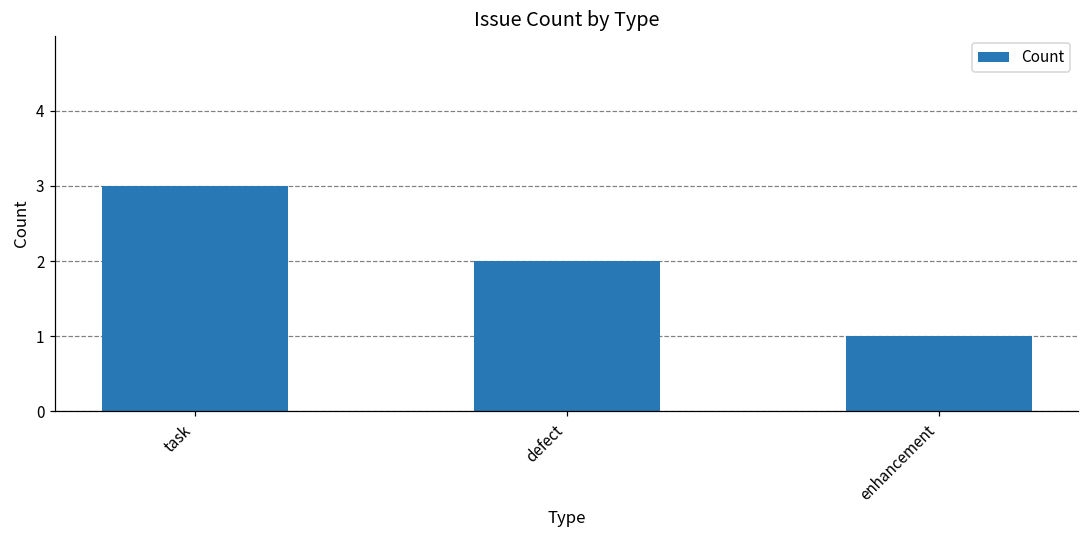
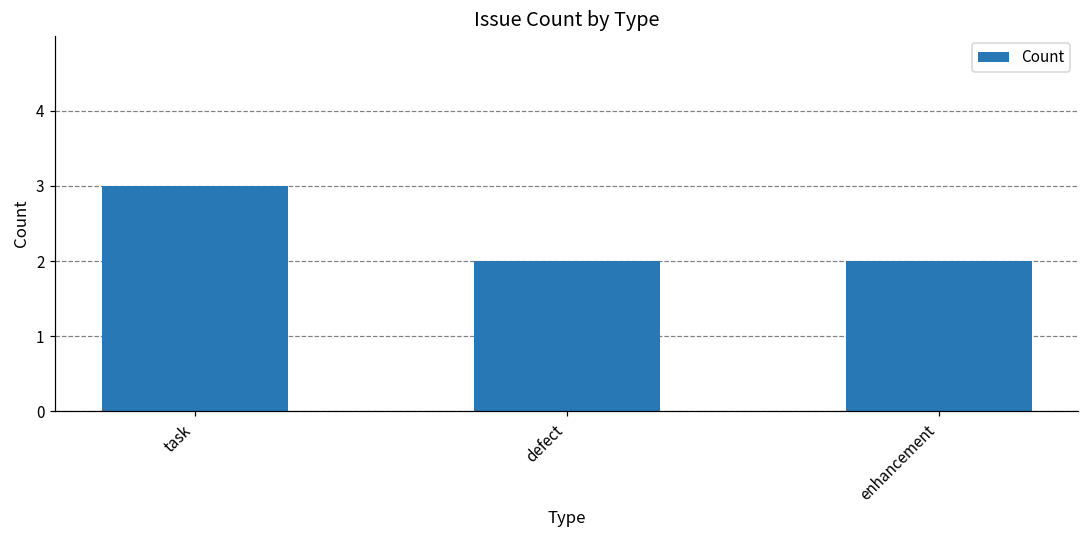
  {
    "task": 3,
    "defect": 2,
-   "enhancement": 1
+   "enhancement": 2
  }
